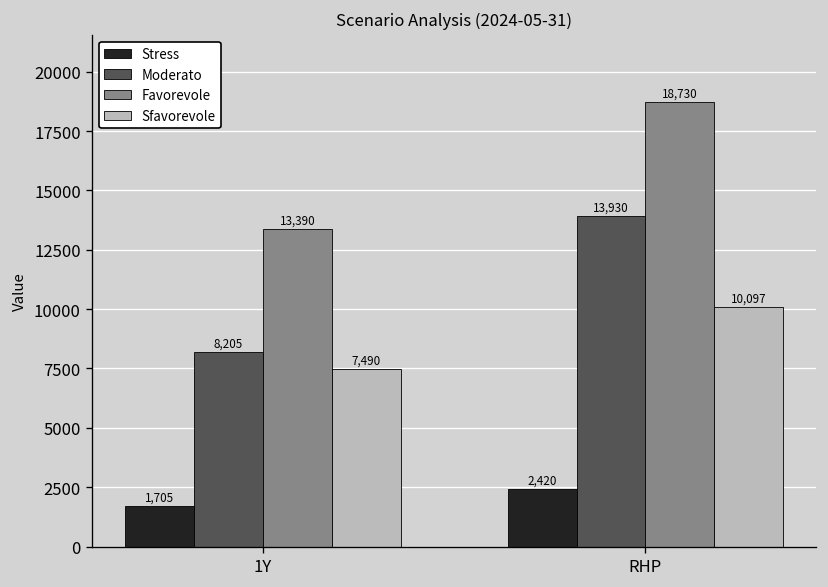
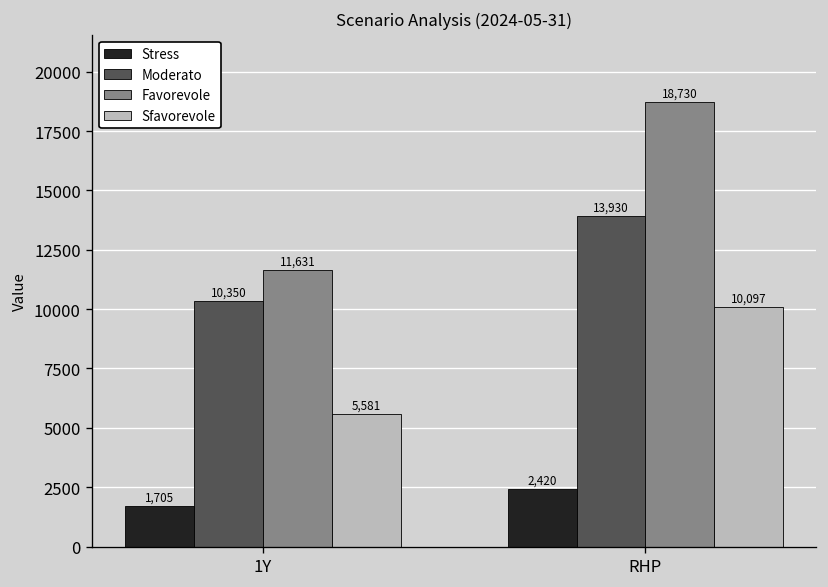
  {
    "Stress": {
      "1Y": "1,705",
      "RHP": "2,420"
    },
    "Moderato": {
-     "1Y": "8,205",
+     "1Y": "10,350",
      "RHP": "13,930"
    },
    "Favorevole": {
-     "1Y": "13,390",
+     "1Y": "11,631",
      "RHP": "18,730"
    },
    "Sfavorevole": {
-     "1Y": "7,490",
+     "1Y": "5,581",
      "RHP": "10,097"
    }
  }
